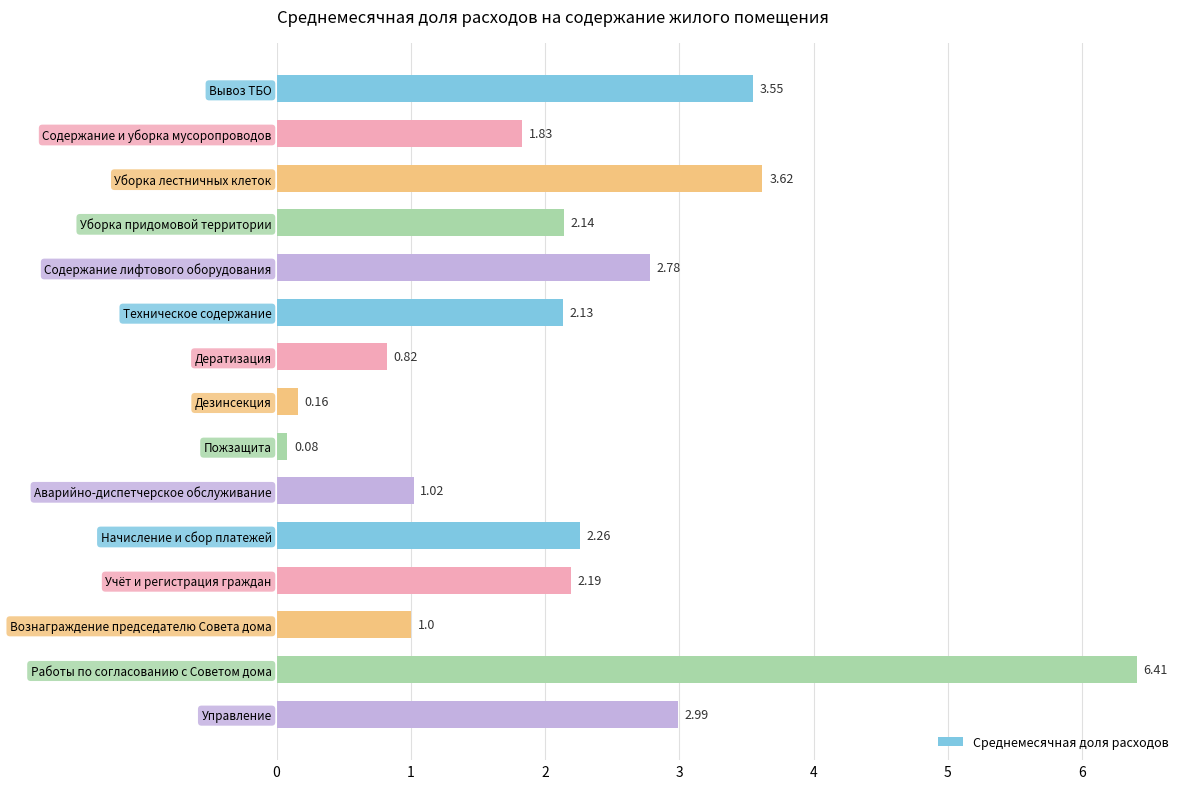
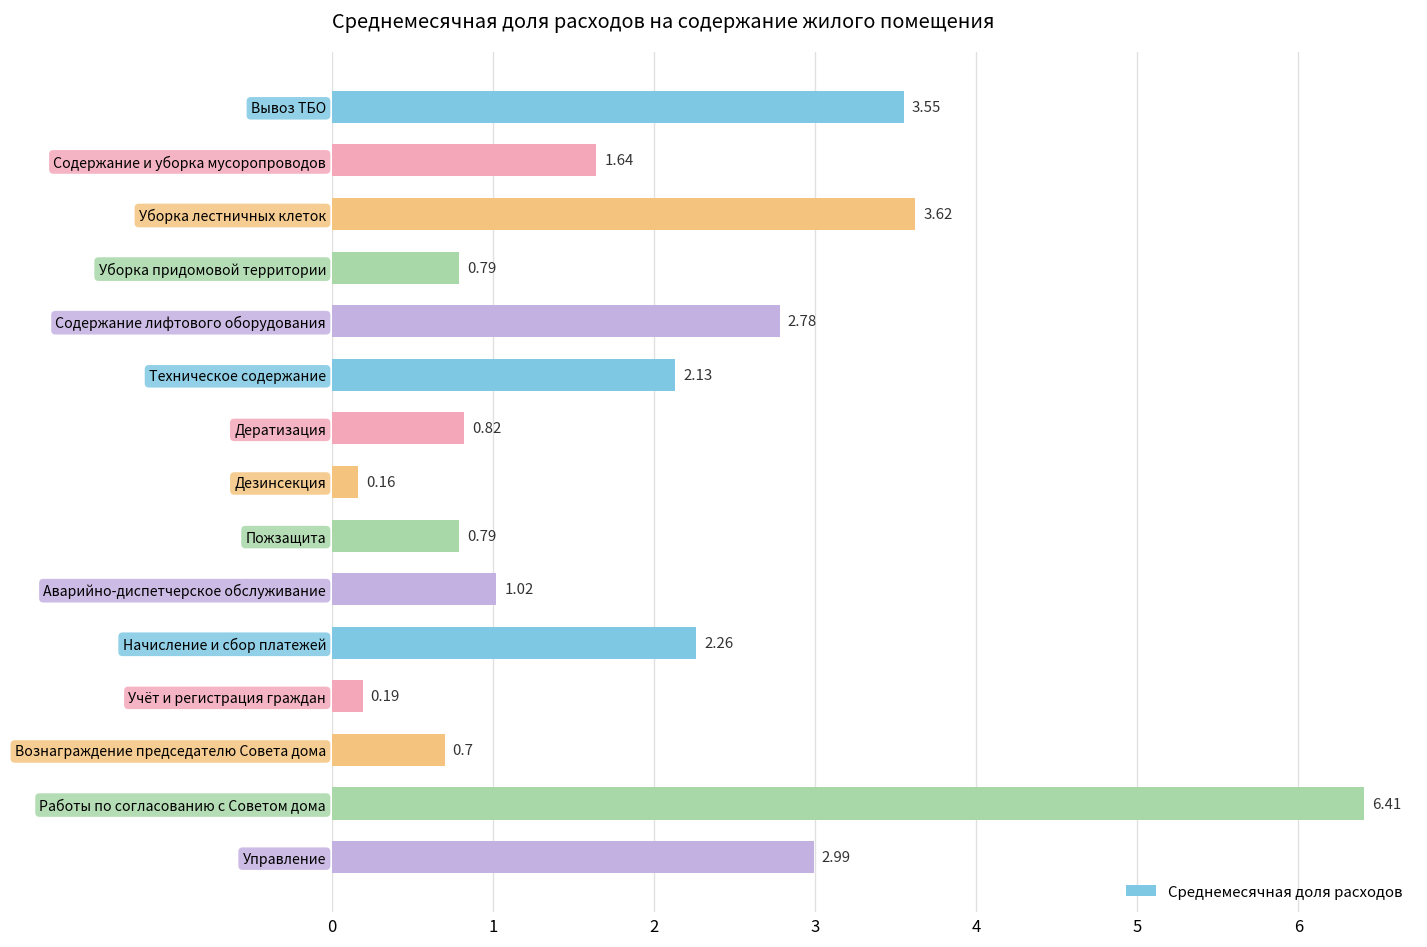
  {
    "Вывоз ТБО": 3.55,
-   "Содержание и уборка мусоропроводов": 1.83,
+   "Содержание и уборка мусоропроводов": 1.64,
    "Уборка лестничных клеток": 3.62,
-   "Уборка придомовой территории": 2.14,
+   "Уборка придомовой территории": 0.79,
    "Содержание лифтового оборудования": 2.78,
    "Техническое содержание": 2.13,
    "Дератизация": 0.82,
    "Дезинсекция": 0.16,
-   "Пожзащита": 0.08,
+   "Пожзащита": 0.79,
    "Аварийно-диспетчерское обслуживание": 1.02,
    "Начисление и сбор платежей": 2.26,
-   "Учёт и регистрация граждан": 2.19,
-   "Вознаграждение председателю Совета дома": 1.0,
+   "Учёт и регистрация граждан": 0.19,
+   "Вознаграждение председателю Совета дома": 0.7,
    "Работы по согласованию с Советом дома": 6.41,
    "Управление": 2.99
  }
